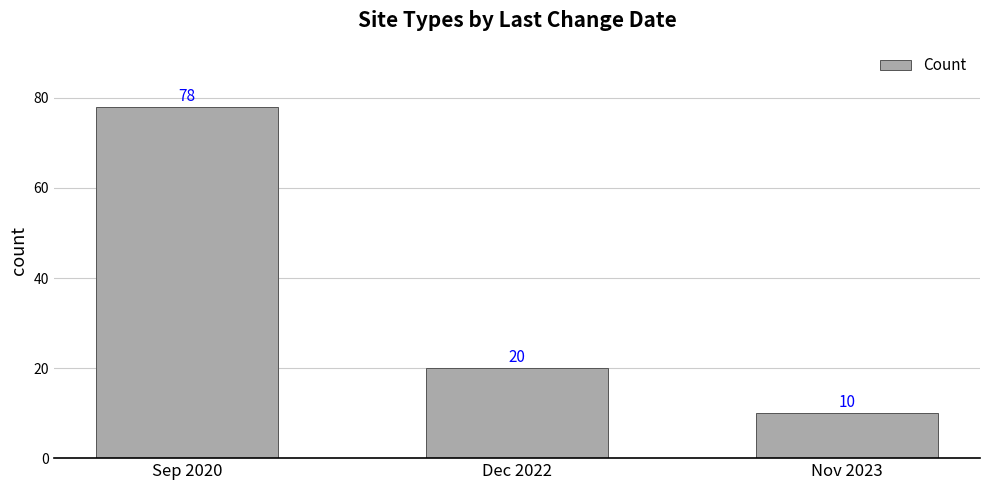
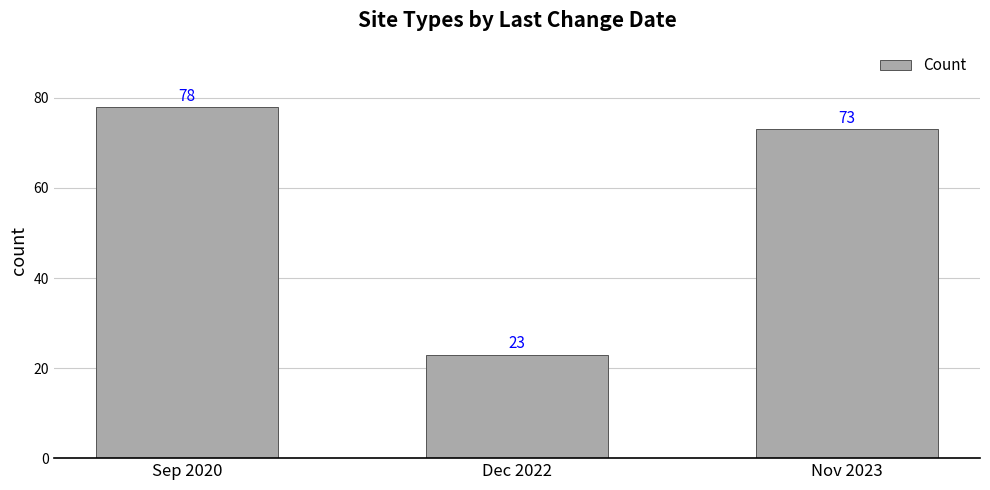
  {
    "Sep 2020": 78,
-   "Dec 2022": 20,
-   "Nov 2023": 10
+   "Dec 2022": 23,
+   "Nov 2023": 73
  }
